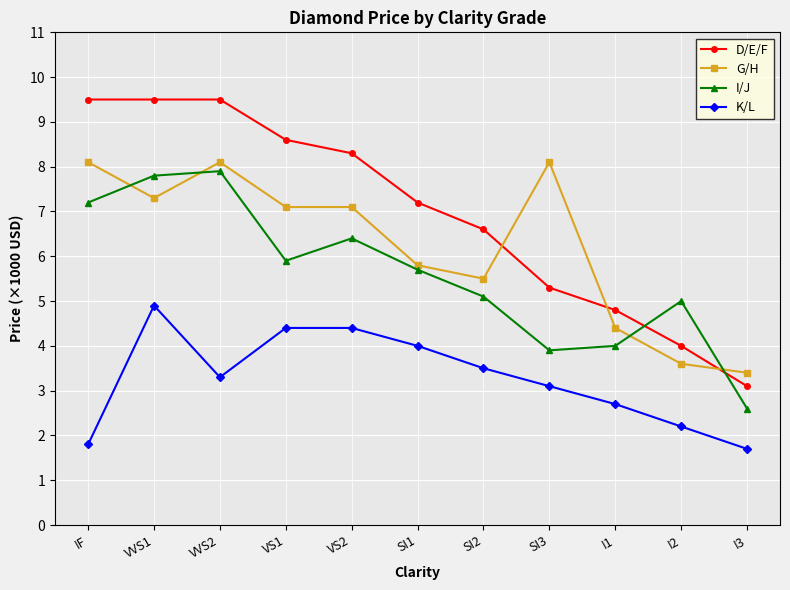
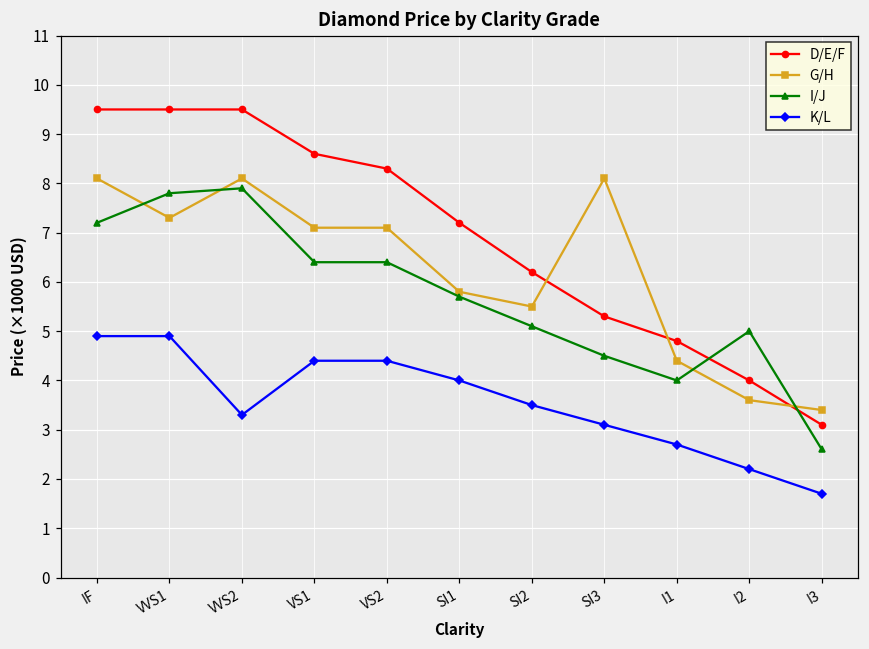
  {
    "D/E/F": {
      "IF": 9.5,
      "VVS1": 9.5,
      "VVS2": 9.5,
      "VS1": 8.6,
      "VS2": 8.3,
      "SI1": 7.2,
-     "SI2": 6.6,
+     "SI2": 6.2,
      "SI3": 5.3,
      "I1": 4.8,
      "I2": 4.0,
      "I3": 3.1
    },
    "G/H": {
      "IF": 8.1,
      "VVS1": 7.3,
      "VVS2": 8.1,
      "VS1": 7.1,
      "VS2": 7.1,
      "SI1": 5.8,
      "SI2": 5.5,
      "SI3": 8.1,
      "I1": 4.4,
      "I2": 3.6,
      "I3": 3.4
    },
    "I/J": {
      "IF": 7.2,
      "VVS1": 7.8,
      "VVS2": 7.9,
-     "VS1": 5.9,
+     "VS1": 6.4,
      "VS2": 6.4,
      "SI1": 5.7,
      "SI2": 5.1,
-     "SI3": 3.9,
+     "SI3": 4.5,
      "I1": 4.0,
      "I2": 5.0,
      "I3": 2.6
    },
    "K/L": {
-     "IF": 1.8,
+     "IF": 4.9,
      "VVS1": 4.9,
      "VVS2": 3.3,
      "VS1": 4.4,
      "VS2": 4.4,
      "SI1": 4.0,
      "SI2": 3.5,
      "SI3": 3.1,
      "I1": 2.7,
      "I2": 2.2,
      "I3": 1.7
    }
  }
